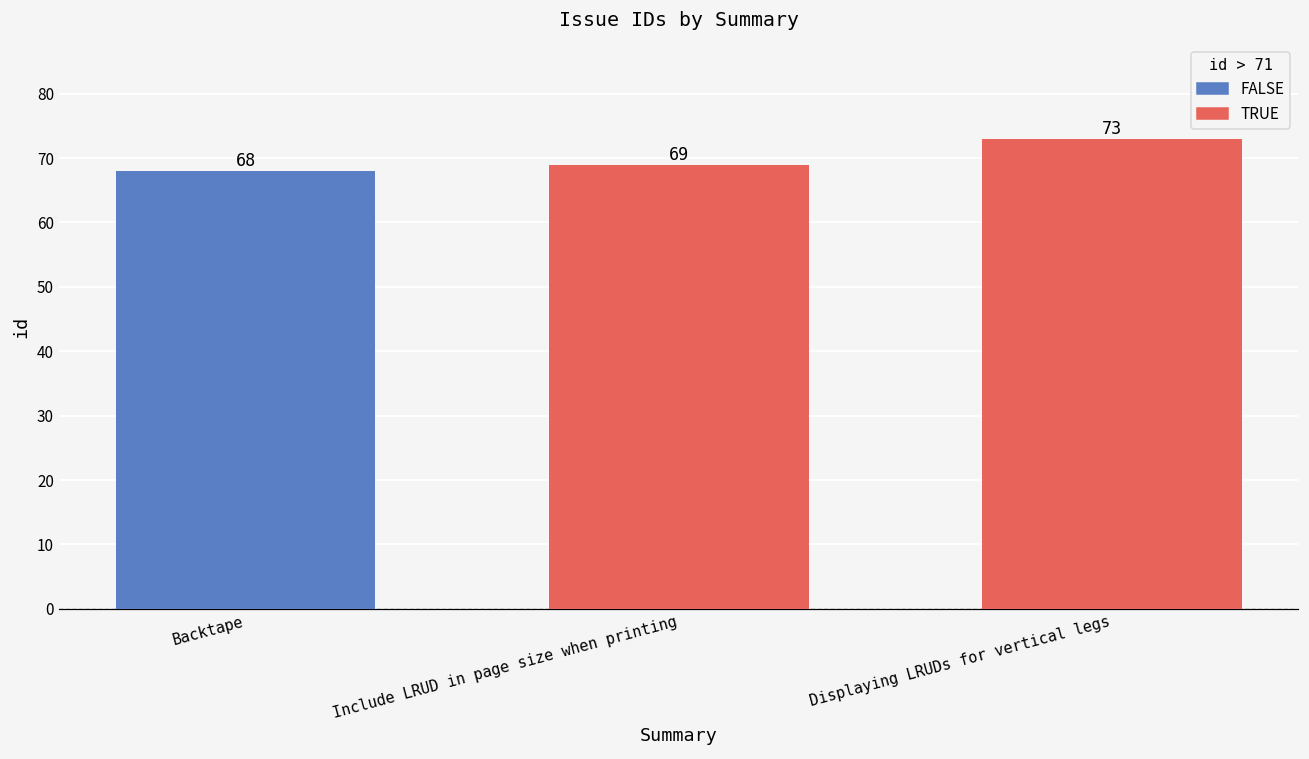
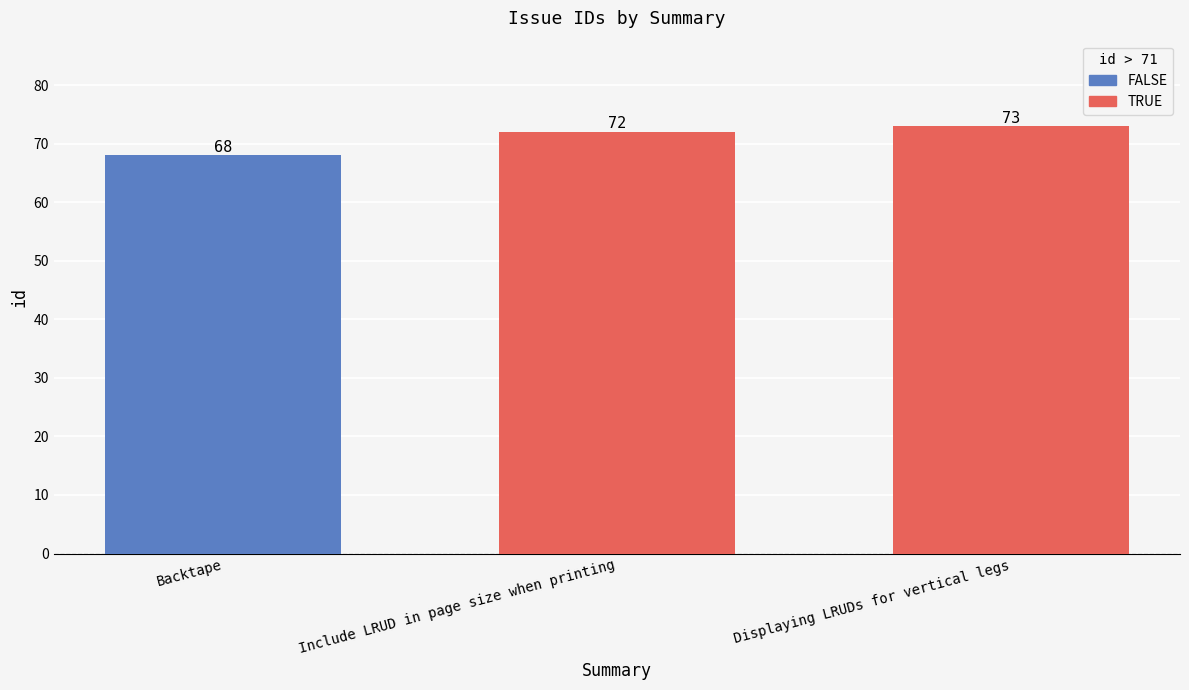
  {
    "Backtape": 68,
-   "Include LRUD in page size when printing": 69,
+   "Include LRUD in page size when printing": 72,
    "Displaying LRUDs for vertical legs": 73
  }
